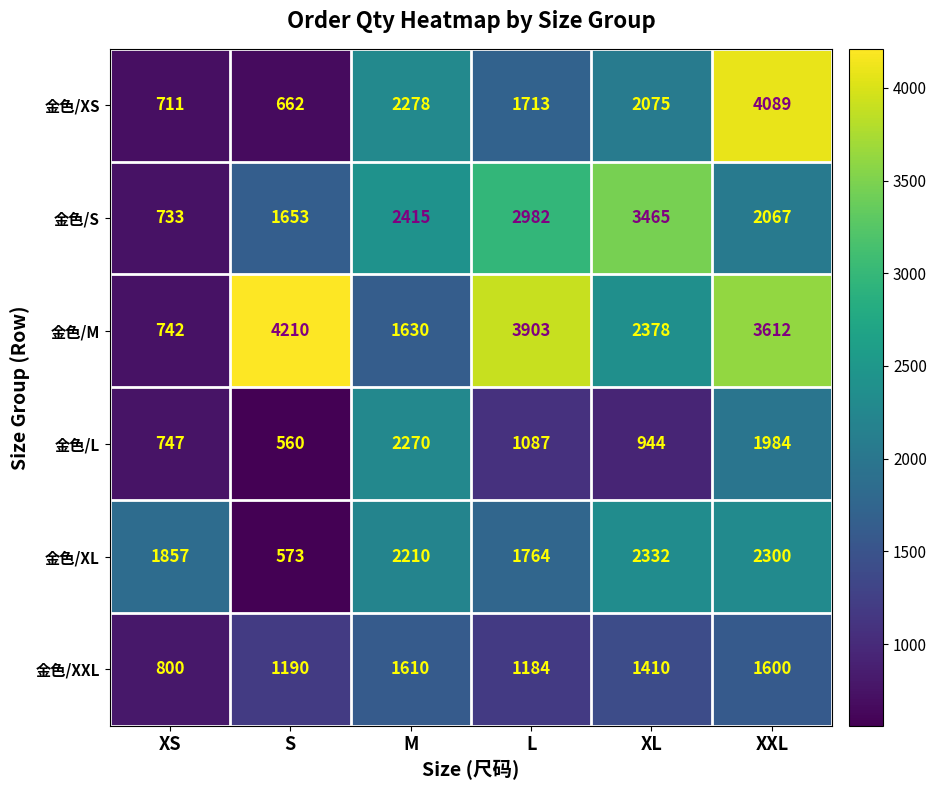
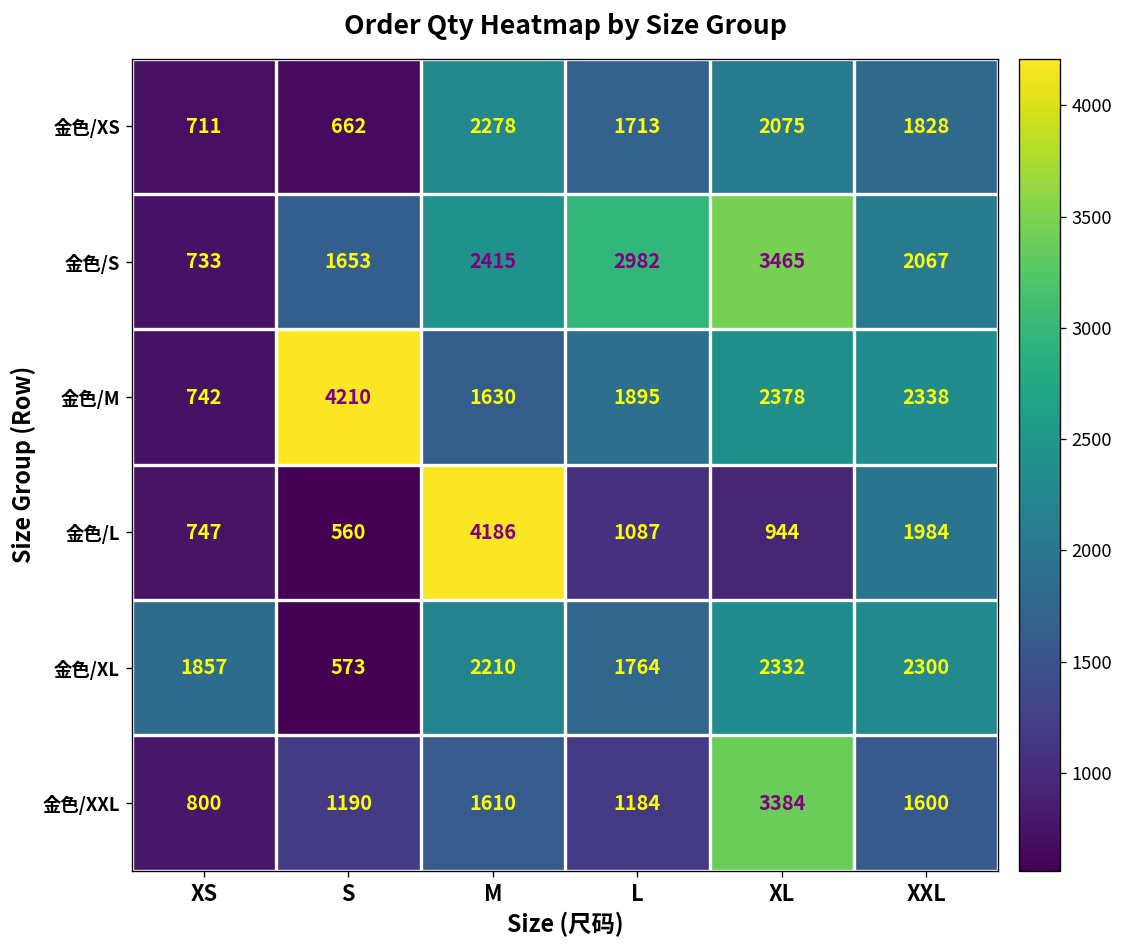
  {
    "金色/XS": {
      "XS": 711,
      "S": 662,
      "M": 2278,
      "L": 1713,
      "XL": 2075,
-     "XXL": 4089
+     "XXL": 1828
    },
    "金色/S": {
      "XS": 733,
      "S": 1653,
      "M": 2415,
      "L": 2982,
      "XL": 3465,
      "XXL": 2067
    },
    "金色/M": {
      "XS": 742,
      "S": 4210,
      "M": 1630,
-     "L": 3903,
+     "L": 1895,
      "XL": 2378,
-     "XXL": 3612
+     "XXL": 2338
    },
    "金色/L": {
      "XS": 747,
      "S": 560,
-     "M": 2270,
+     "M": 4186,
      "L": 1087,
      "XL": 944,
      "XXL": 1984
    },
    "金色/XL": {
      "XS": 1857,
      "S": 573,
      "M": 2210,
      "L": 1764,
      "XL": 2332,
      "XXL": 2300
    },
    "金色/XXL": {
      "XS": 800,
      "S": 1190,
      "M": 1610,
      "L": 1184,
-     "XL": 1410,
+     "XL": 3384,
      "XXL": 1600
    }
  }
